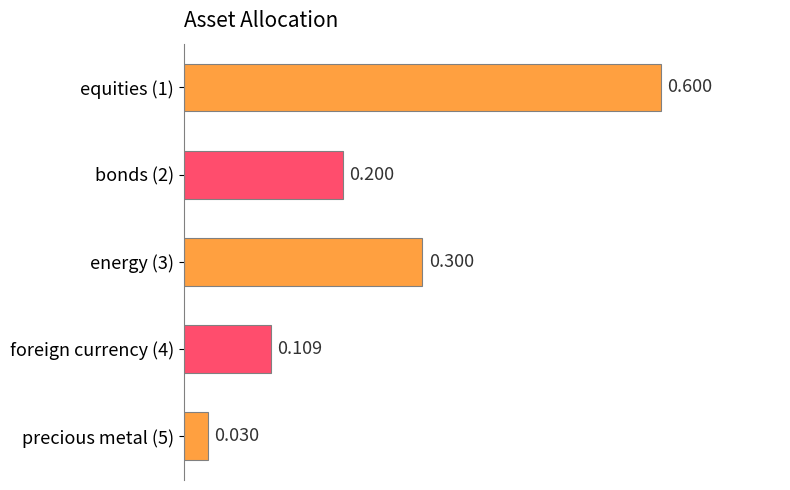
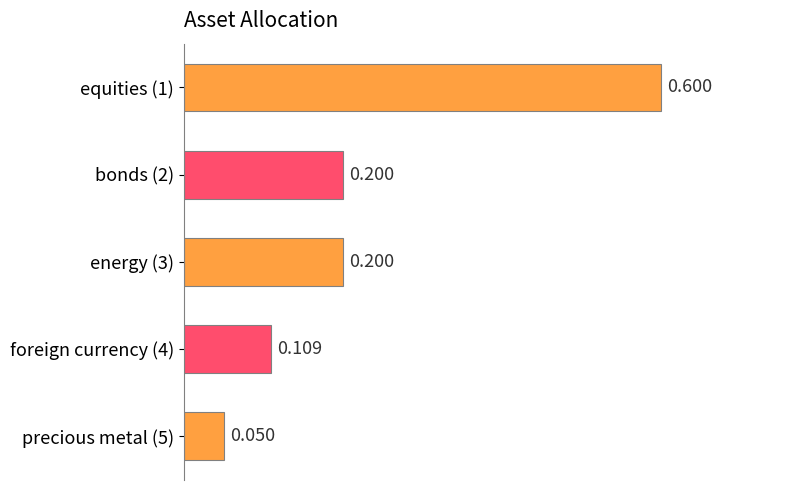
  {
    "equities (1)": 0.600,
    "bonds (2)": 0.200,
-   "energy (3)": 0.300,
+   "energy (3)": 0.200,
    "foreign currency (4)": 0.109,
-   "precious metal (5)": 0.030
+   "precious metal (5)": 0.050
  }
